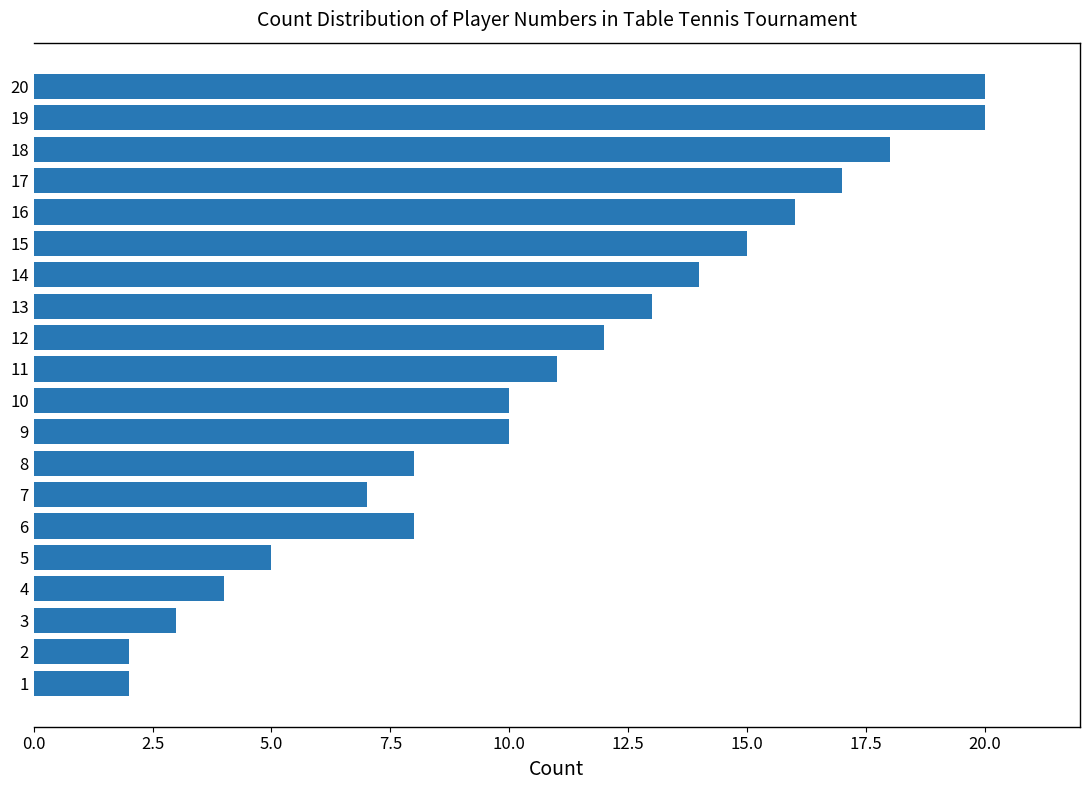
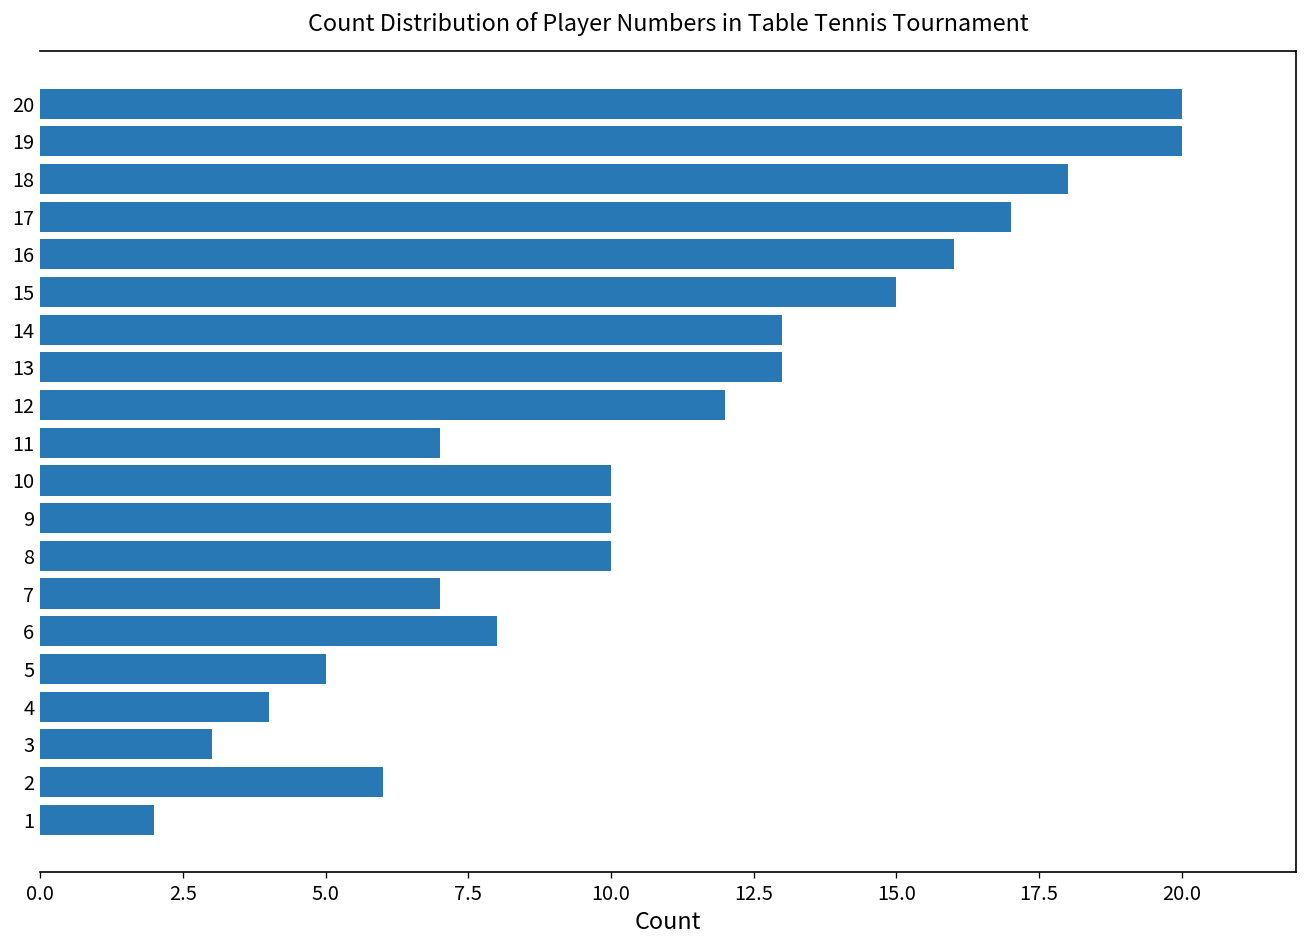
  {
    "20": 20,
    "19": 20,
    "18": 18,
    "17": 17,
    "16": 16,
    "15": 15,
-   "14": 14,
+   "14": 13,
    "13": 13,
    "12": 12,
-   "11": 11,
+   "11": 7,
    "10": 10,
    "9": 10,
-   "8": 8,
+   "8": 10,
    "7": 7,
    "6": 8,
    "5": 5,
    "4": 4,
    "3": 3,
-   "2": 2,
+   "2": 6,
    "1": 2
  }
